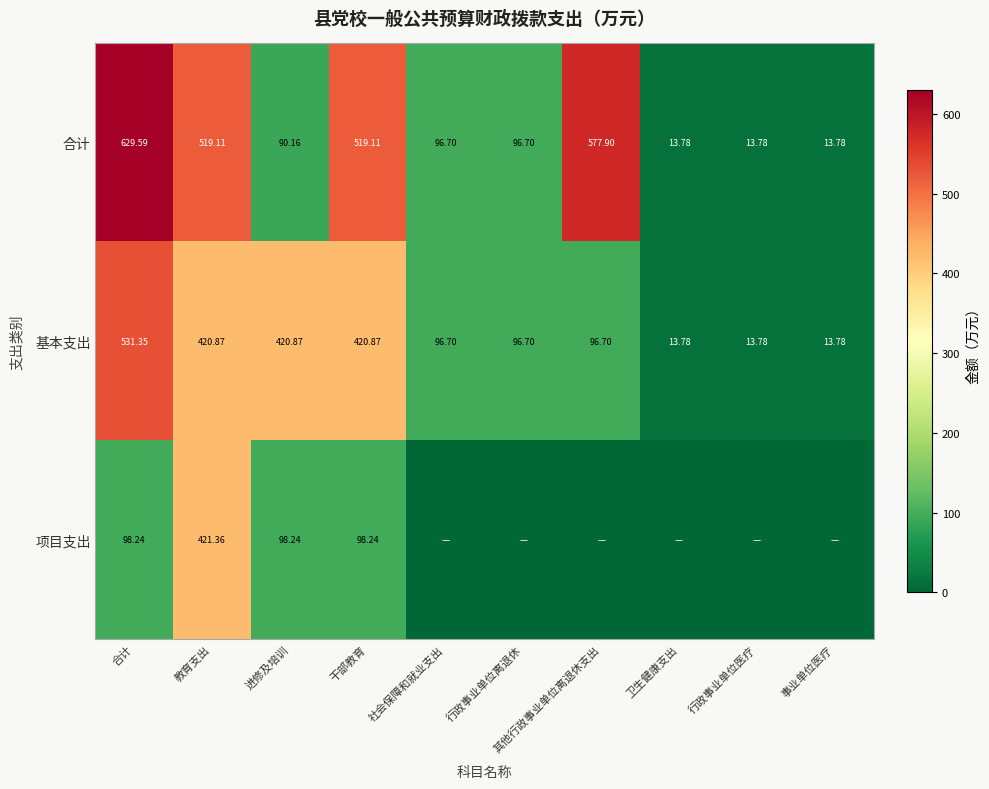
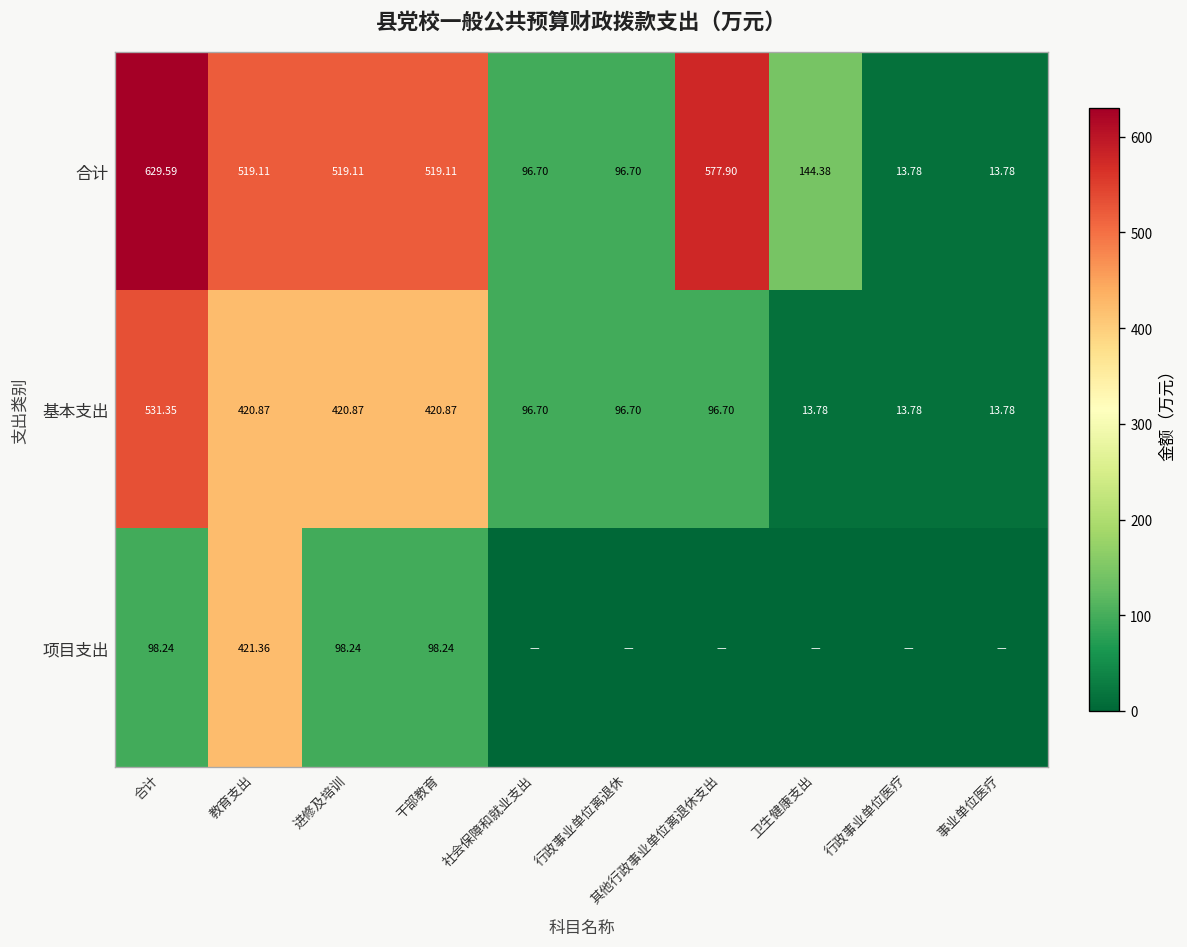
  {
    "合计": {
      "合计": 629.59,
      "教育支出": 519.11,
-     "进修及培训": 90.16,
+     "进修及培训": 519.11,
      "干部教育": 519.11,
      "社会保障和就业支出": 96.70,
      "行政事业单位离退休": 96.70,
      "其他行政事业单位离退休支出": 577.90,
-     "卫生健康支出": 13.78,
+     "卫生健康支出": 144.38,
      "行政事业单位医疗": 13.78,
      "事业单位医疗": 13.78
    },
    "基本支出": {
      "合计": 531.35,
      "教育支出": 420.87,
      "进修及培训": 420.87,
      "干部教育": 420.87,
      "社会保障和就业支出": 96.70,
      "行政事业单位离退休": 96.70,
      "其他行政事业单位离退休支出": 96.70,
      "卫生健康支出": 13.78,
      "行政事业单位医疗": 13.78,
      "事业单位医疗": 13.78
    },
    "项目支出": {
      "合计": 98.24,
      "教育支出": 421.36,
      "进修及培训": 98.24,
      "干部教育": 98.24
    }
  }
